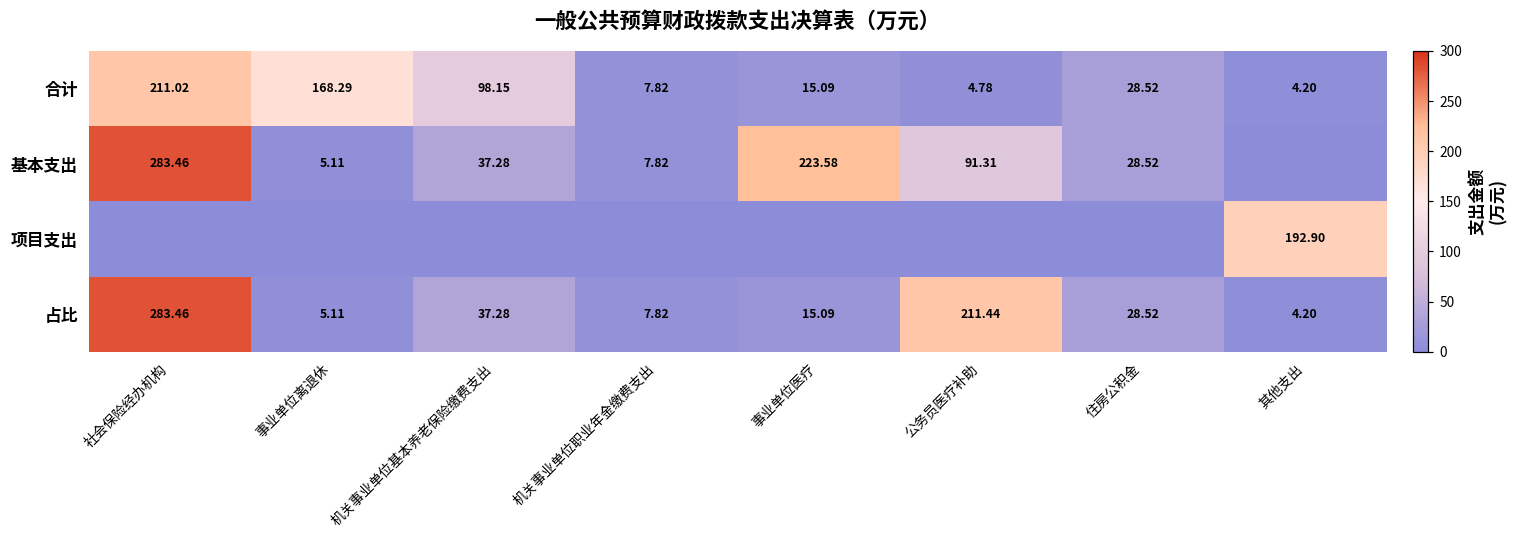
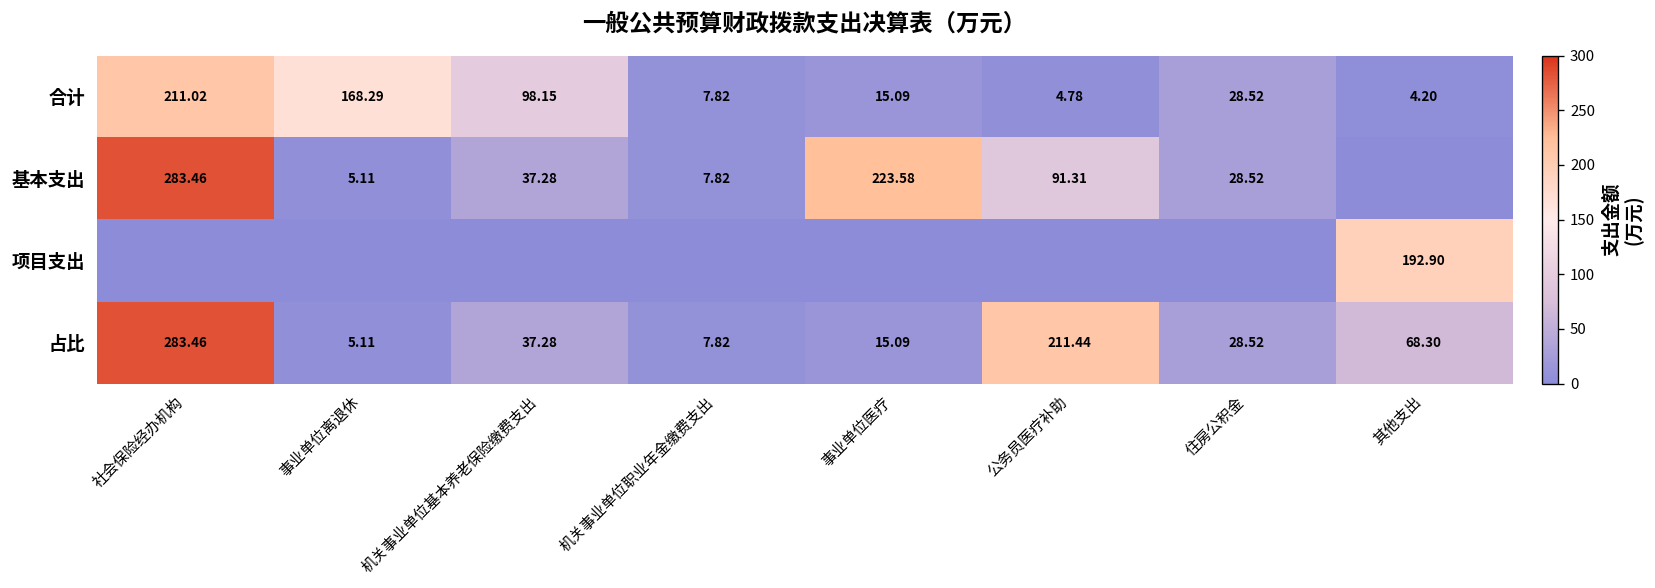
  {
    "合计": {
      "社会保险经办机构": 211.02,
      "事业单位离退休": 168.29,
      "机关事业单位基本养老保险缴费支出": 98.15,
      "机关事业单位职业年金缴费支出": 7.82,
      "事业单位医疗": 15.09,
      "公务员医疗补助": 4.78,
      "住房公积金": 28.52,
      "其他支出": 4.20
    },
    "基本支出": {
      "社会保险经办机构": 283.46,
      "事业单位离退休": 5.11,
      "机关事业单位基本养老保险缴费支出": 37.28,
      "机关事业单位职业年金缴费支出": 7.82,
      "事业单位医疗": 223.58,
      "公务员医疗补助": 91.31,
      "住房公积金": 28.52
    },
    "项目支出": {
      "其他支出": 192.90
    },
    "占比": {
      "社会保险经办机构": 283.46,
      "事业单位离退休": 5.11,
      "机关事业单位基本养老保险缴费支出": 37.28,
      "机关事业单位职业年金缴费支出": 7.82,
      "事业单位医疗": 15.09,
      "公务员医疗补助": 211.44,
      "住房公积金": 28.52,
-     "其他支出": 4.20
+     "其他支出": 68.30
    }
  }
